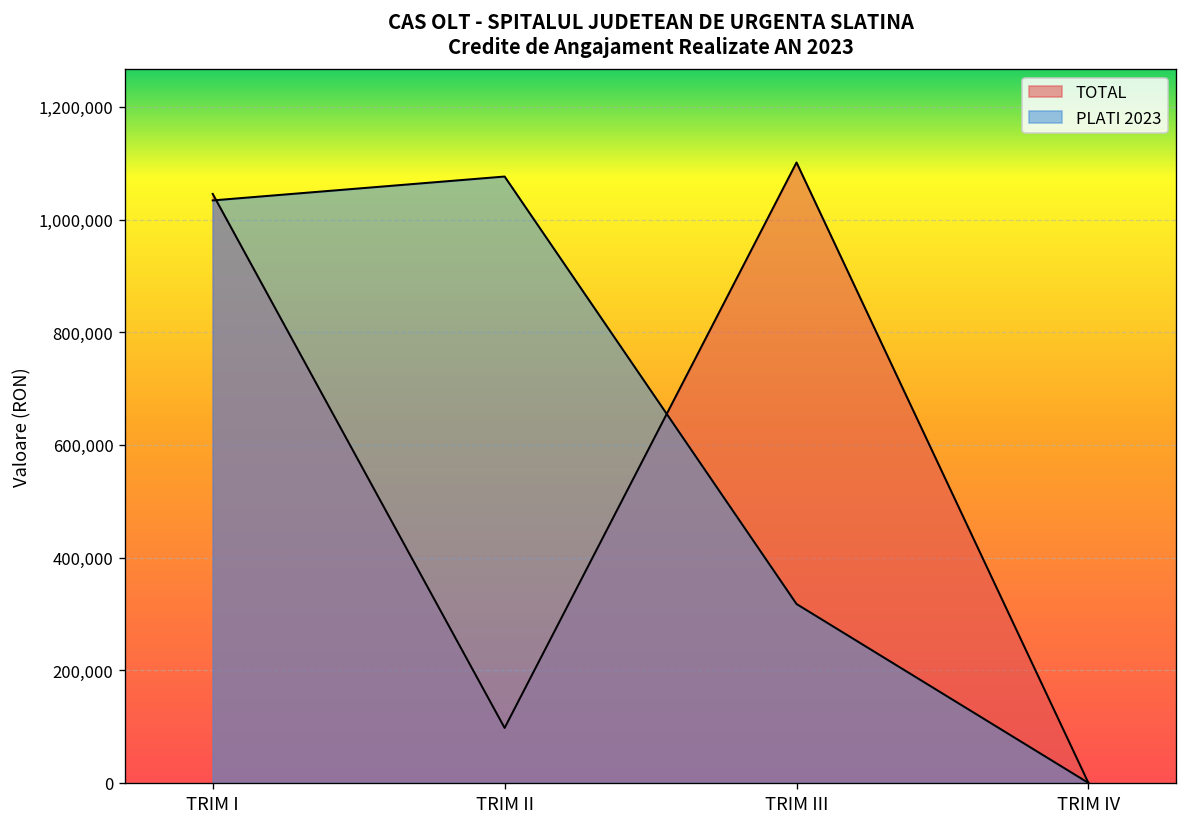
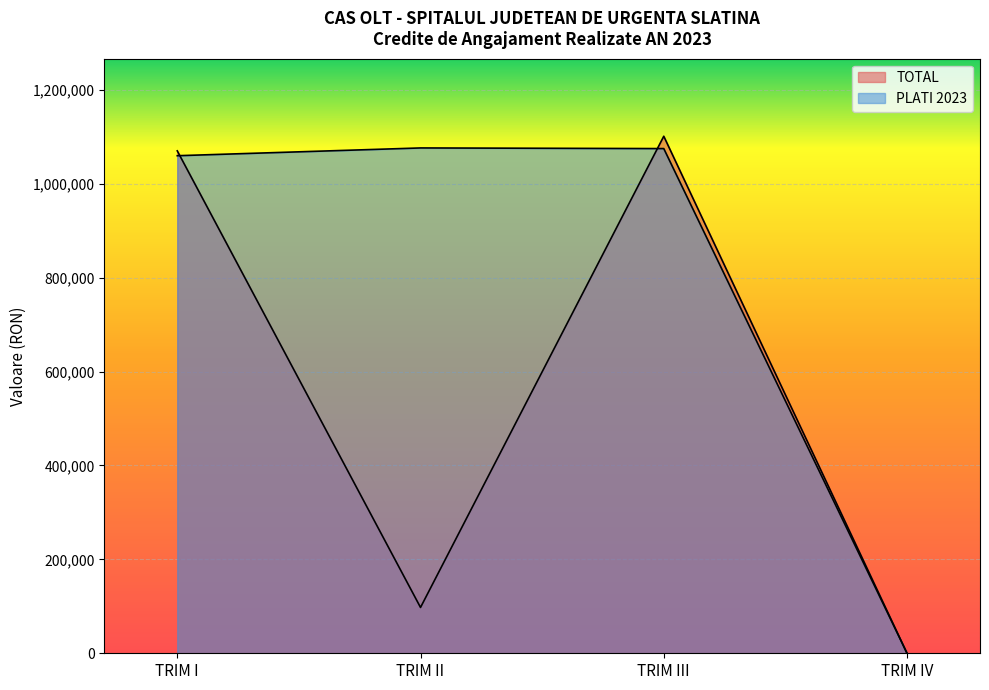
  {
    "TOTAL": {
-     "TRIM I": "1,050,000",
+     "TRIM I": "1,070,000",
      "TRIM II": "100,000",
      "TRIM III": "1,100,000"
    },
    "PLATI 2023": {
-     "TRIM I": "1,030,000",
+     "TRIM I": "1,060,000",
      "TRIM II": "1,080,000",
-     "TRIM III": "320,000"
+     "TRIM III": "1,070,000"
    }
  }
